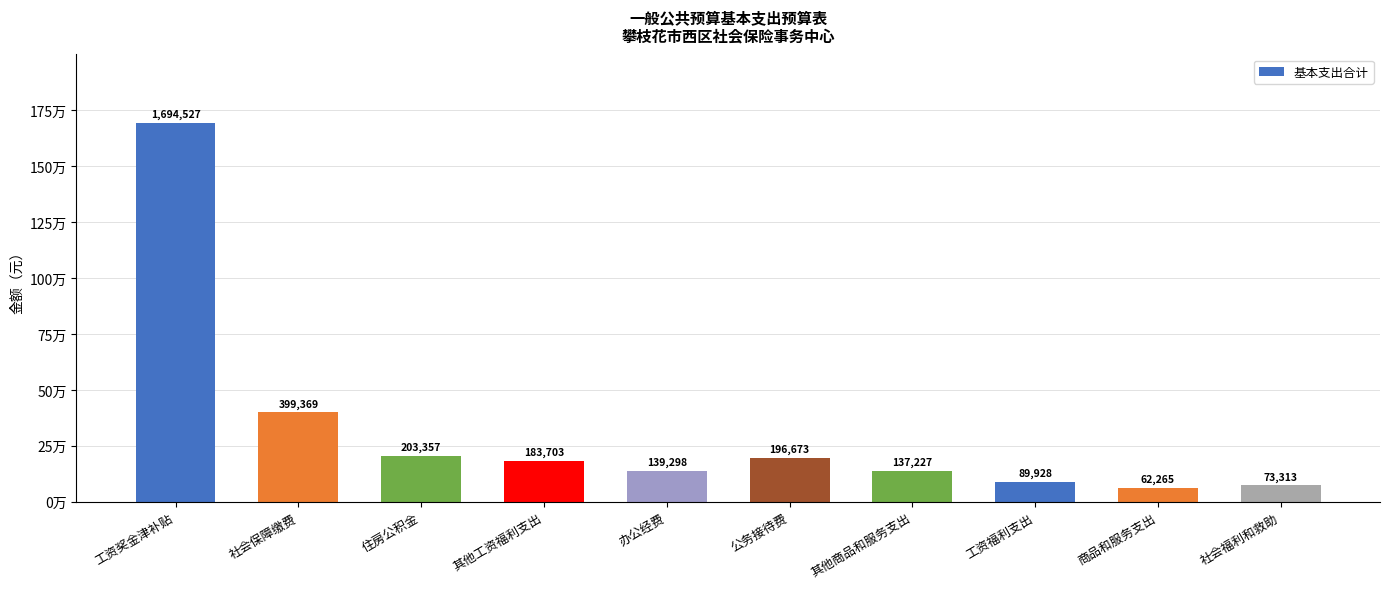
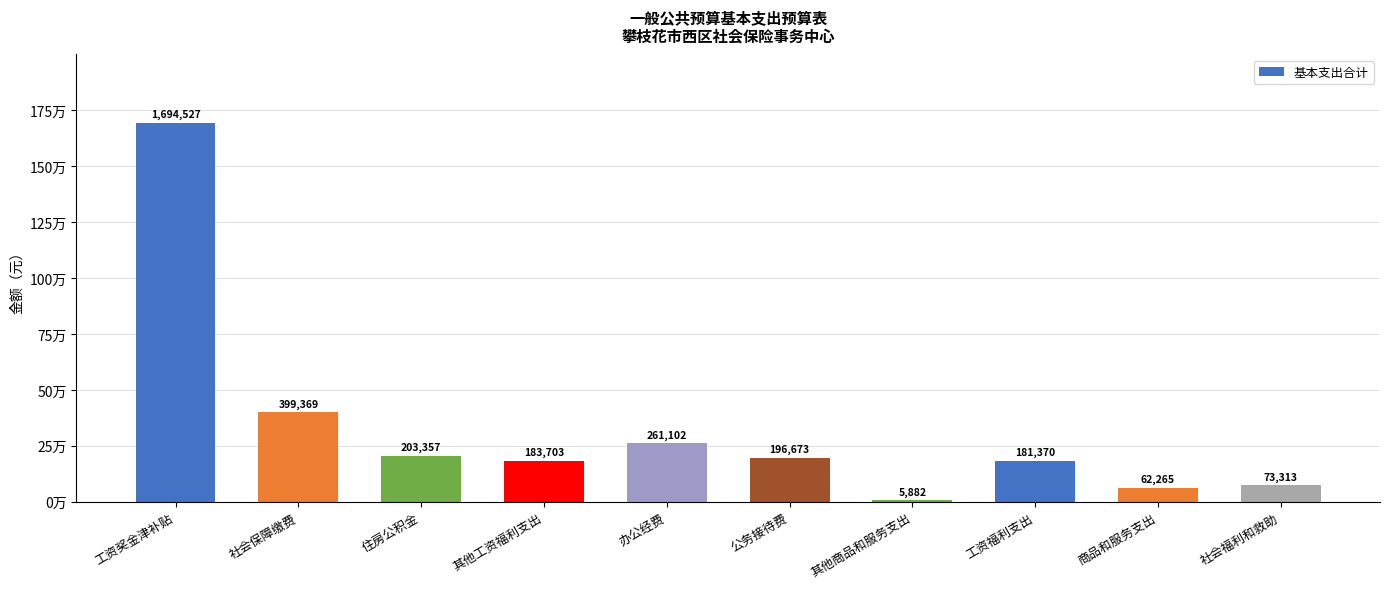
  {
    "工资奖金津补贴": "1,694,527",
    "社会保障缴费": "399,369",
    "住房公积金": "203,357",
    "其他工资福利支出": "183,703",
-   "办公经费": "139,298",
+   "办公经费": "261,102",
    "公务接待费": "196,673",
-   "其他商品和服务支出": "137,227",
-   "工资福利支出": "89,928",
+   "其他商品和服务支出": "5,882",
+   "工资福利支出": "181,370",
    "商品和服务支出": "62,265",
    "社会福利和救助": "73,313"
  }
